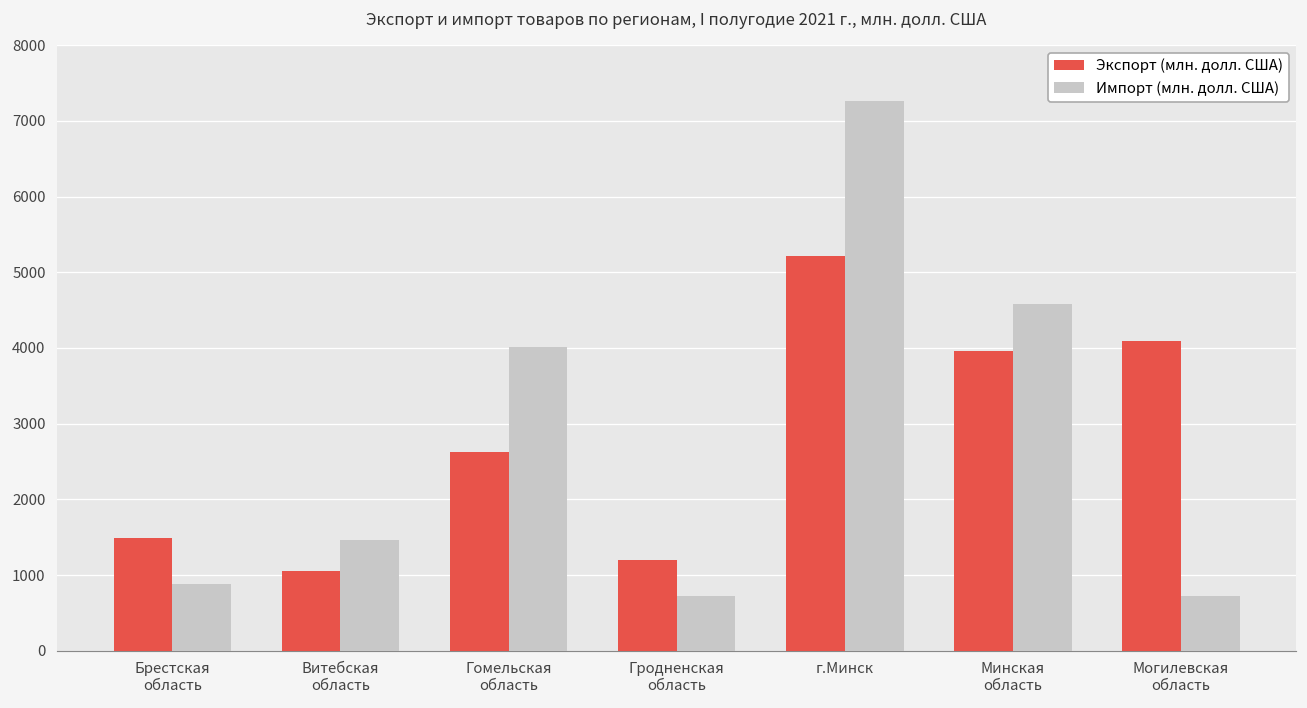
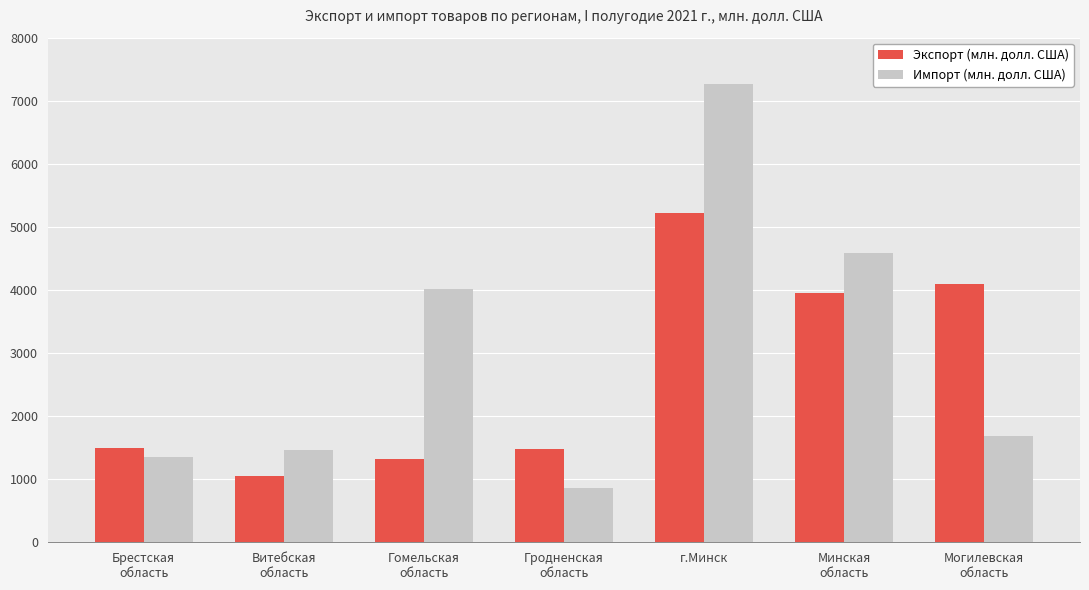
  {
    "Экспорт (млн. долл. США)": {
      "Брестская область": 1500,
      "Витебская область": 1000,
-     "Гомельская область": 2600,
-     "Гродненская область": 1200,
+     "Гомельская область": 1300,
+     "Гродненская область": 1500,
      "г.Минск": 5200,
      "Минская область": 4000,
      "Могилевская область": 4100
    },
    "Импорт (млн. долл. США)": {
-     "Брестская область": 900,
+     "Брестская область": 1400,
      "Витебская область": 1500,
      "Гомельская область": 4000,
-     "Гродненская область": 700,
+     "Гродненская область": 900,
      "г.Минск": 7300,
      "Минская область": 4600,
-     "Могилевская область": 700
+     "Могилевская область": 1700
    }
  }
